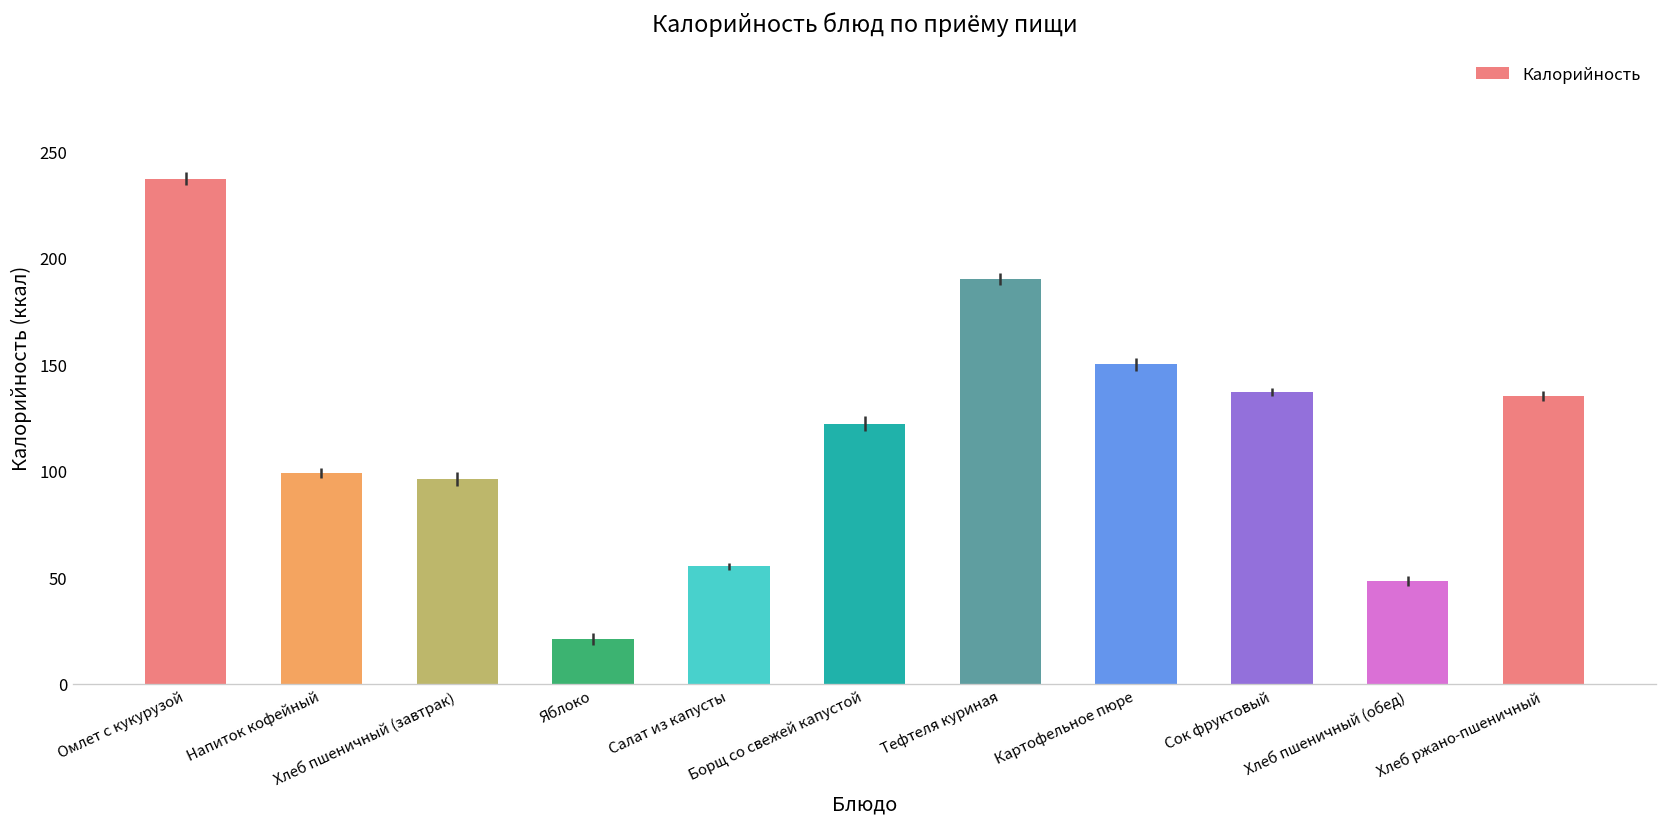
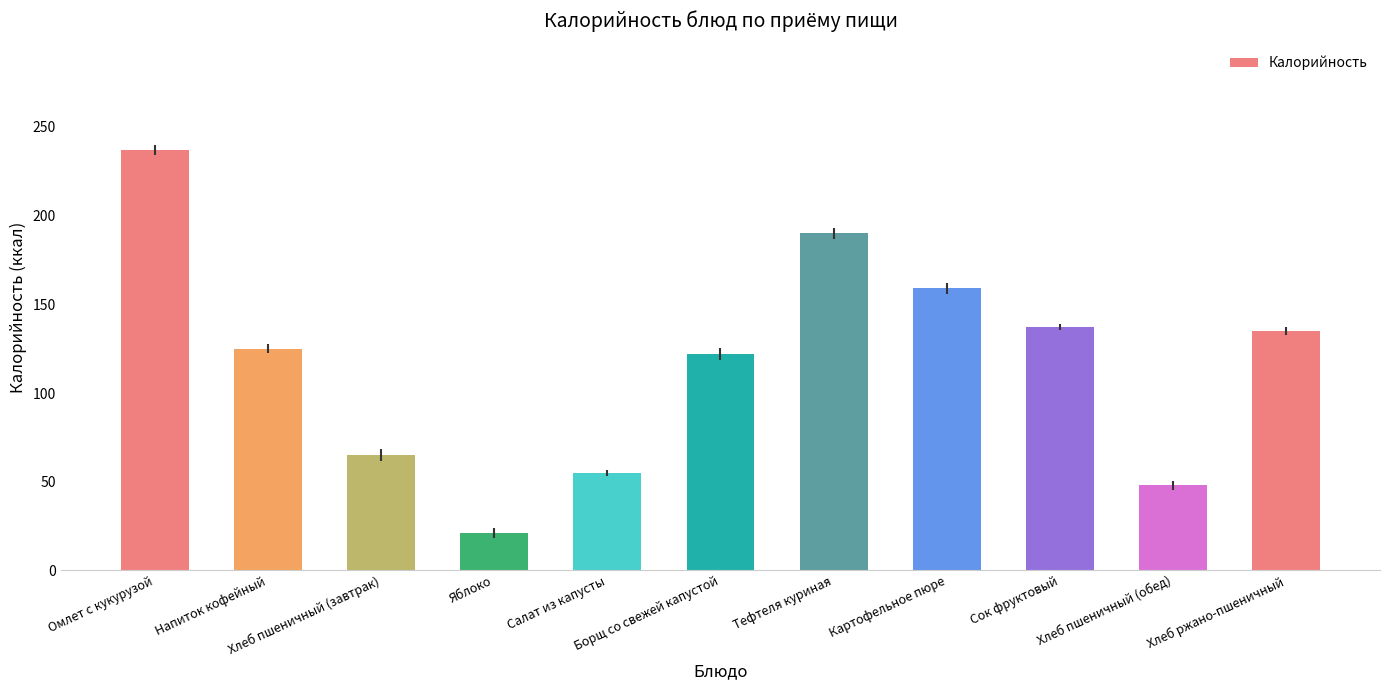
  {
    "Омлет с кукурузой": 237,
-   "Напиток кофейный": 99,
-   "Хлеб пшеничный (завтрак)": 96,
+   "Напиток кофейный": 125,
+   "Хлеб пшеничный (завтрак)": 65,
    "Яблоко": 21,
    "Салат из капусты": 55,
    "Борщ со свежей капустой": 122,
    "Тефтеля куриная": 190,
-   "Картофельное пюре": 150,
+   "Картофельное пюре": 159,
    "Сок фруктовый": 137,
    "Хлеб пшеничный (обед)": 48,
    "Хлеб ржано-пшеничный": 135
  }
